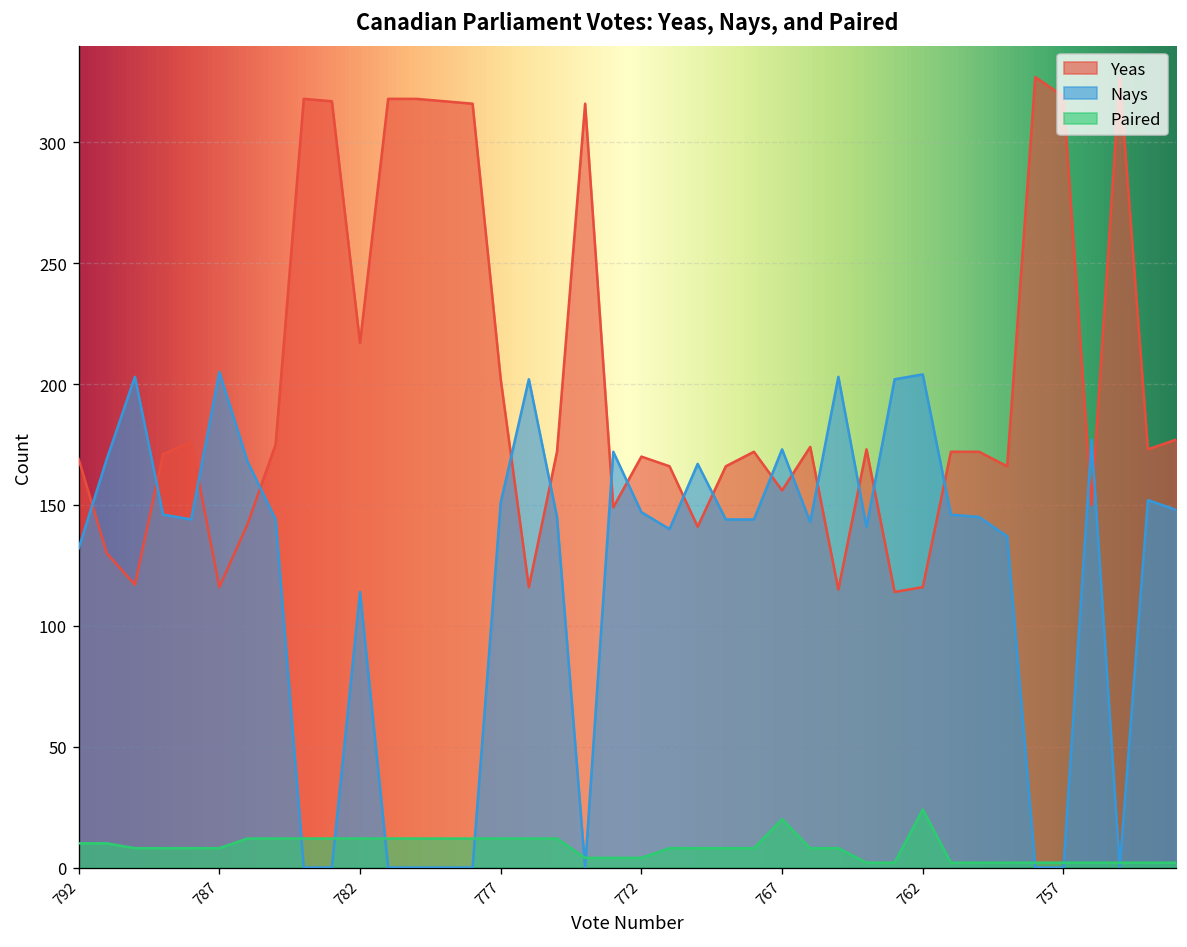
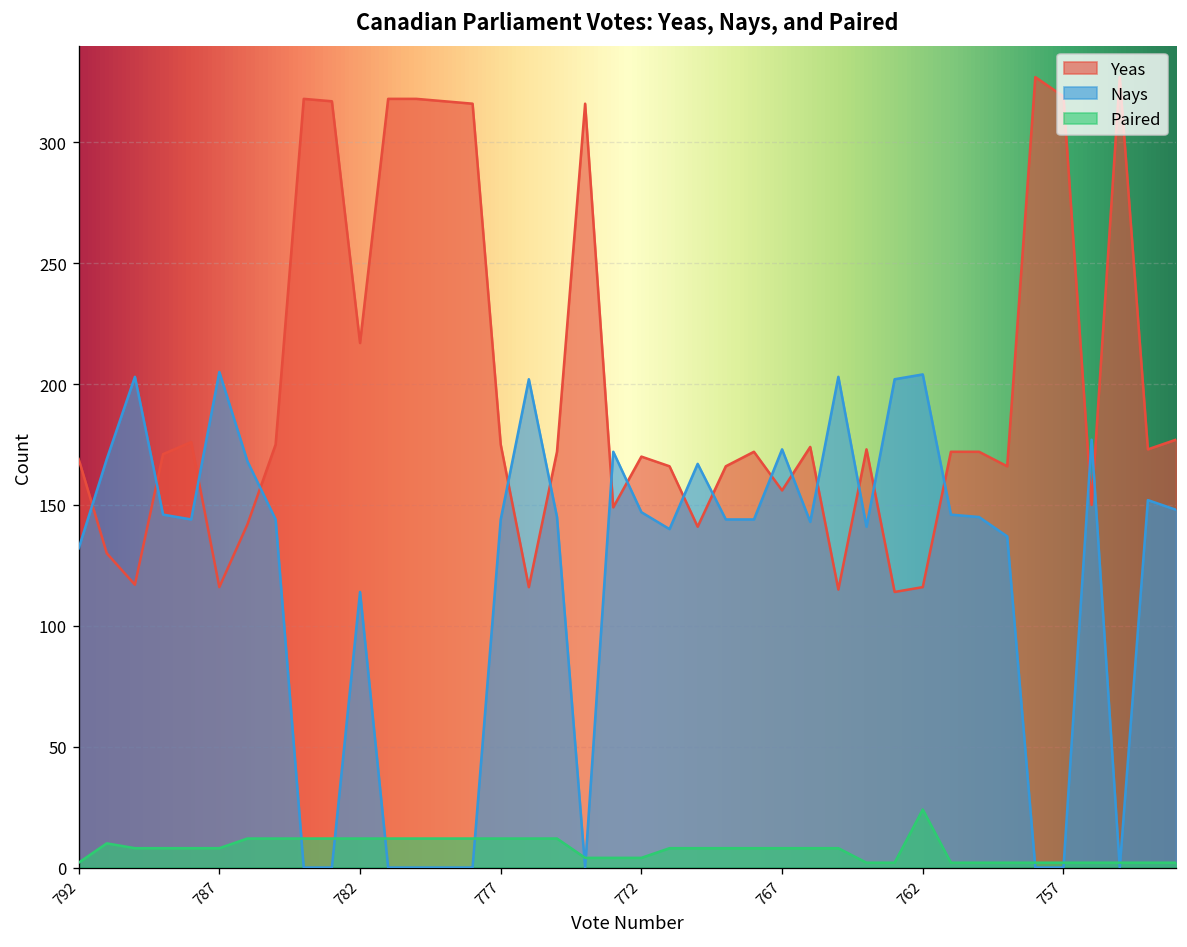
  {
    "Yeas": {
      "792": 169,
      "787": 116,
      "782": 217,
-     "777": 202,
+     "777": 175,
      "772": 170,
      "767": 156,
      "762": 116
    },
    "Nays": {
      "792": 132,
      "787": 205,
      "782": 114,
-     "777": 151,
+     "777": 144,
      "772": 147,
      "767": 173,
      "762": 204,
      "757": 0
    },
    "Paired": {
-     "792": 10,
+     "792": 2,
      "787": 8,
      "782": 12,
      "777": 12,
      "772": 4,
-     "767": 20,
+     "767": 8,
      "762": 24,
      "757": 2
    }
  }
